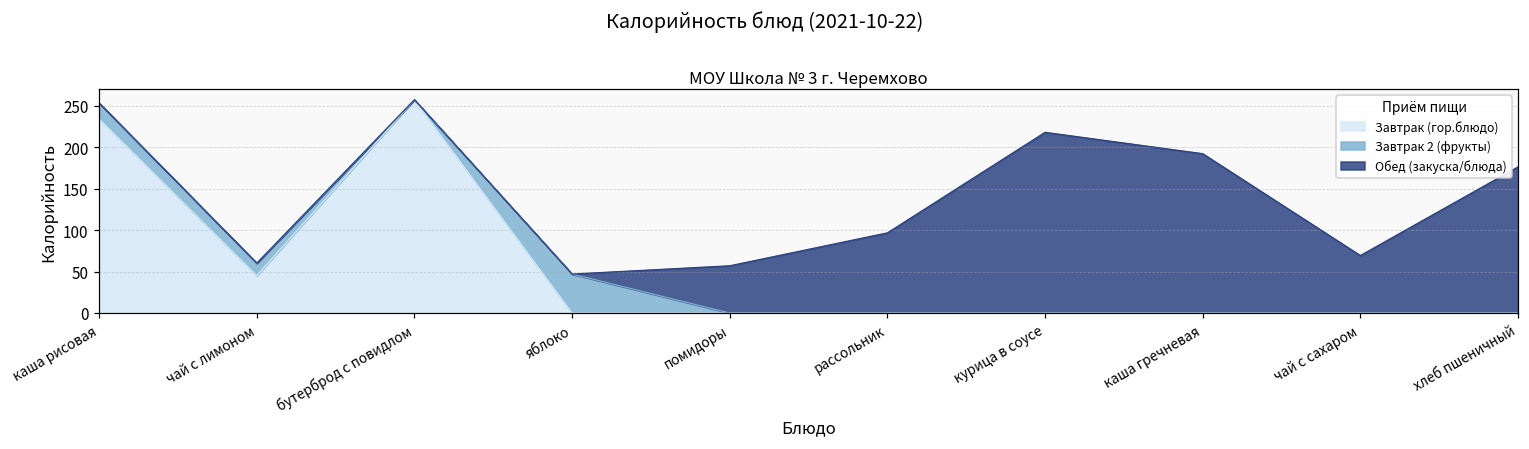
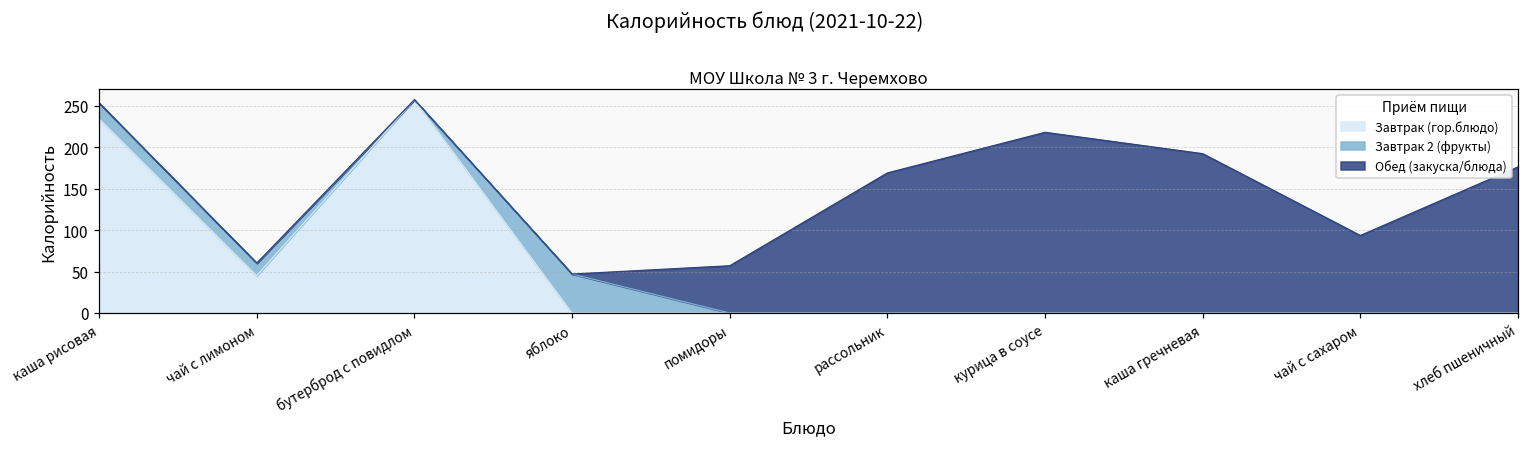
  {
    "Завтрак (гор.блюдо)": {
      "каша рисовая": 230,
      "чай с лимоном": 50,
      "яблоко": 0
    },
    "Обед (закуска/блюда)": {
      "помидоры": 60,
-     "рассольник": 100,
+     "рассольник": 170,
      "курица в соусе": 220,
      "каша гречневая": 190,
-     "чай с сахаром": 70,
+     "чай с сахаром": 90,
      "хлеб пшеничный": 180
    }
  }
